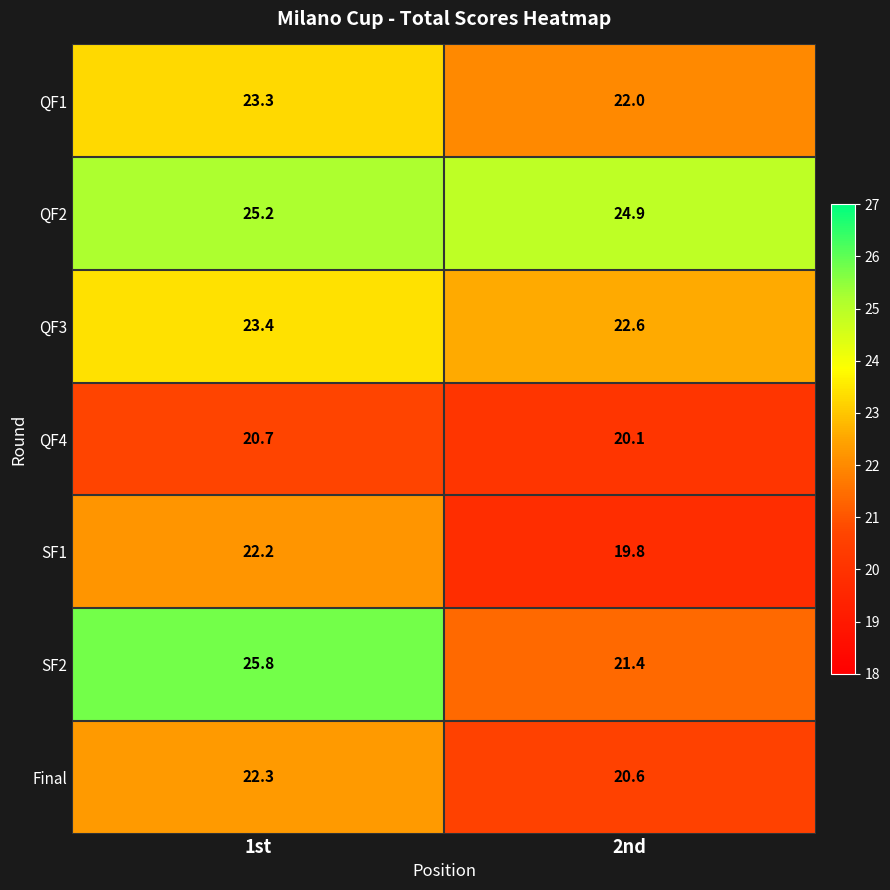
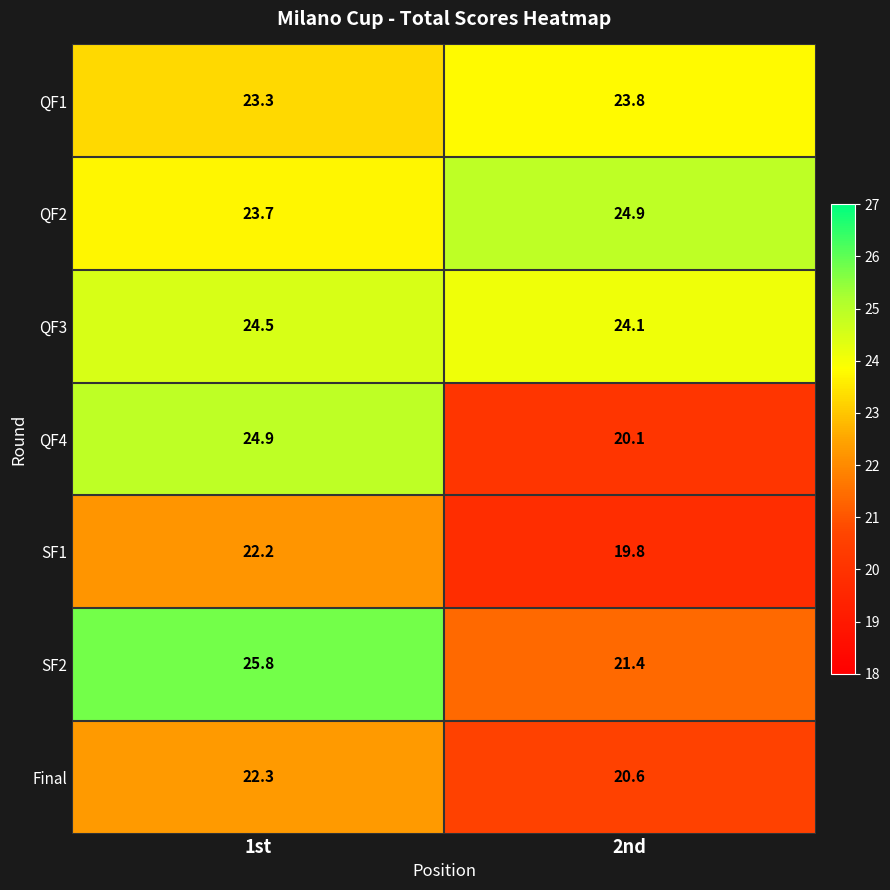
  {
    "QF1": {
      "1st": 23.3,
-     "2nd": 22.0
+     "2nd": 23.8
    },
    "QF2": {
-     "1st": 25.2,
+     "1st": 23.7,
      "2nd": 24.9
    },
    "QF3": {
-     "1st": 23.4,
-     "2nd": 22.6
+     "1st": 24.5,
+     "2nd": 24.1
    },
    "QF4": {
-     "1st": 20.7,
+     "1st": 24.9,
      "2nd": 20.1
    },
    "SF1": {
      "1st": 22.2,
      "2nd": 19.8
    },
    "SF2": {
      "1st": 25.8,
      "2nd": 21.4
    },
    "Final": {
      "1st": 22.3,
      "2nd": 20.6
    }
  }
